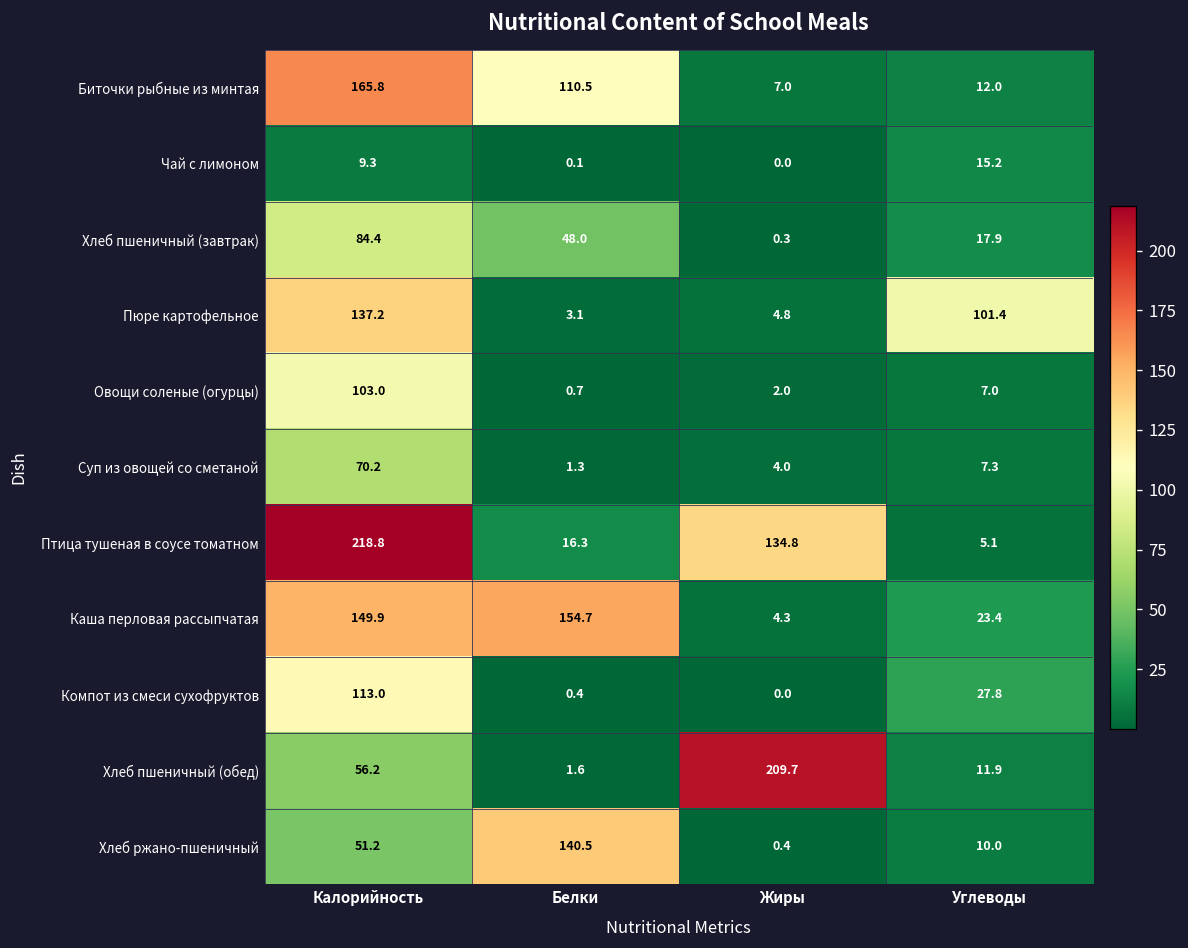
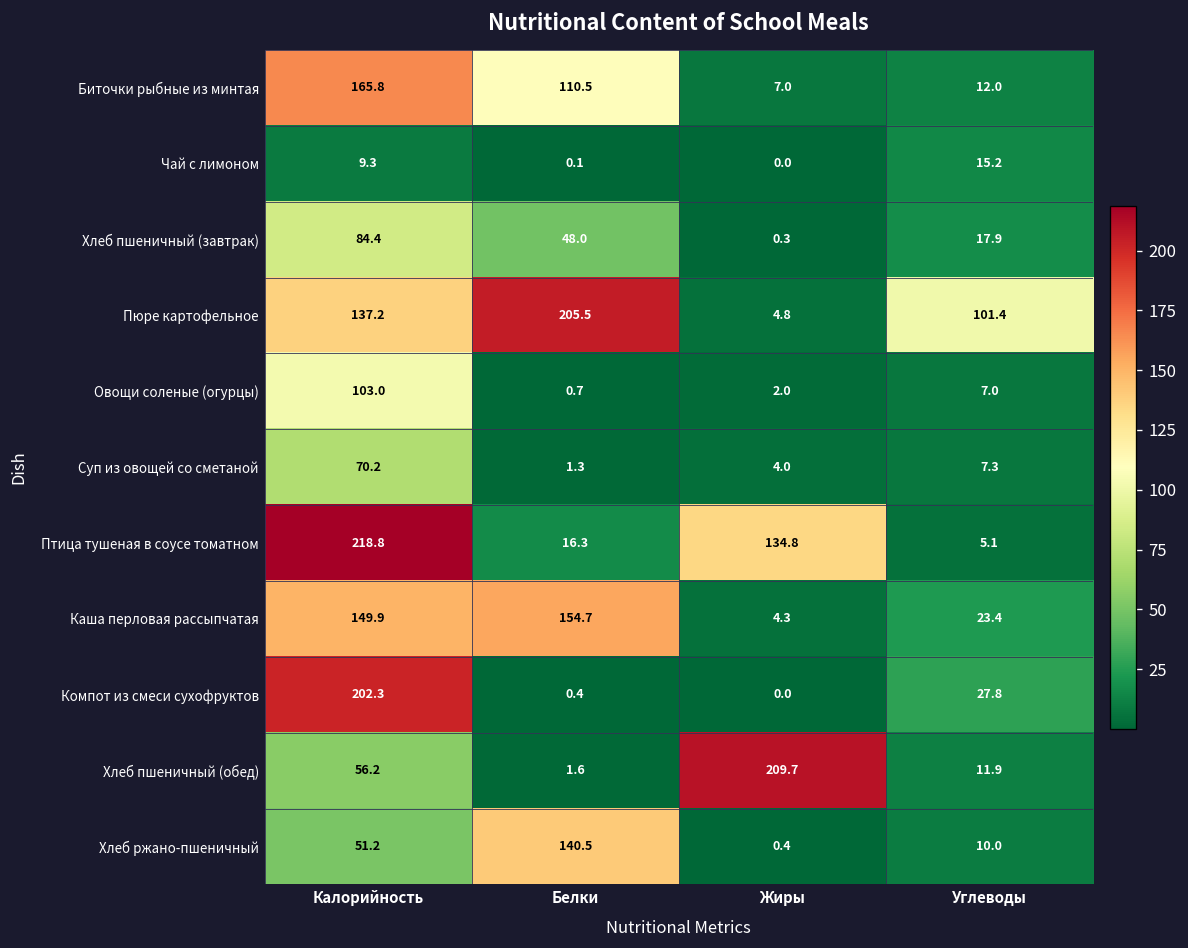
  {
    "Биточки рыбные из минтая": {
      "Калорийность": 165.8,
      "Белки": 110.5,
      "Жиры": 7.0,
      "Углеводы": 12.0
    },
    "Чай с лимоном": {
      "Калорийность": 9.3,
      "Белки": 0.1,
      "Жиры": 0.0,
      "Углеводы": 15.2
    },
    "Хлеб пшеничный (завтрак)": {
      "Калорийность": 84.4,
      "Белки": 48.0,
      "Жиры": 0.3,
      "Углеводы": 17.9
    },
    "Пюре картофельное": {
      "Калорийность": 137.2,
-     "Белки": 3.1,
+     "Белки": 205.5,
      "Жиры": 4.8,
      "Углеводы": 101.4
    },
    "Овощи соленые (огурцы)": {
      "Калорийность": 103.0,
      "Белки": 0.7,
      "Жиры": 2.0,
      "Углеводы": 7.0
    },
    "Суп из овощей со сметаной": {
      "Калорийность": 70.2,
      "Белки": 1.3,
      "Жиры": 4.0,
      "Углеводы": 7.3
    },
    "Птица тушеная в соусе томатном": {
      "Калорийность": 218.8,
      "Белки": 16.3,
      "Жиры": 134.8,
      "Углеводы": 5.1
    },
    "Каша перловая рассыпчатая": {
      "Калорийность": 149.9,
      "Белки": 154.7,
      "Жиры": 4.3,
      "Углеводы": 23.4
    },
    "Компот из смеси сухофруктов": {
-     "Калорийность": 113.0,
+     "Калорийность": 202.3,
      "Белки": 0.4,
      "Жиры": 0.0,
      "Углеводы": 27.8
    },
    "Хлеб пшеничный (обед)": {
      "Калорийность": 56.2,
      "Белки": 1.6,
      "Жиры": 209.7,
      "Углеводы": 11.9
    },
    "Хлеб ржано-пшеничный": {
      "Калорийность": 51.2,
      "Белки": 140.5,
      "Жиры": 0.4,
      "Углеводы": 10.0
    }
  }
